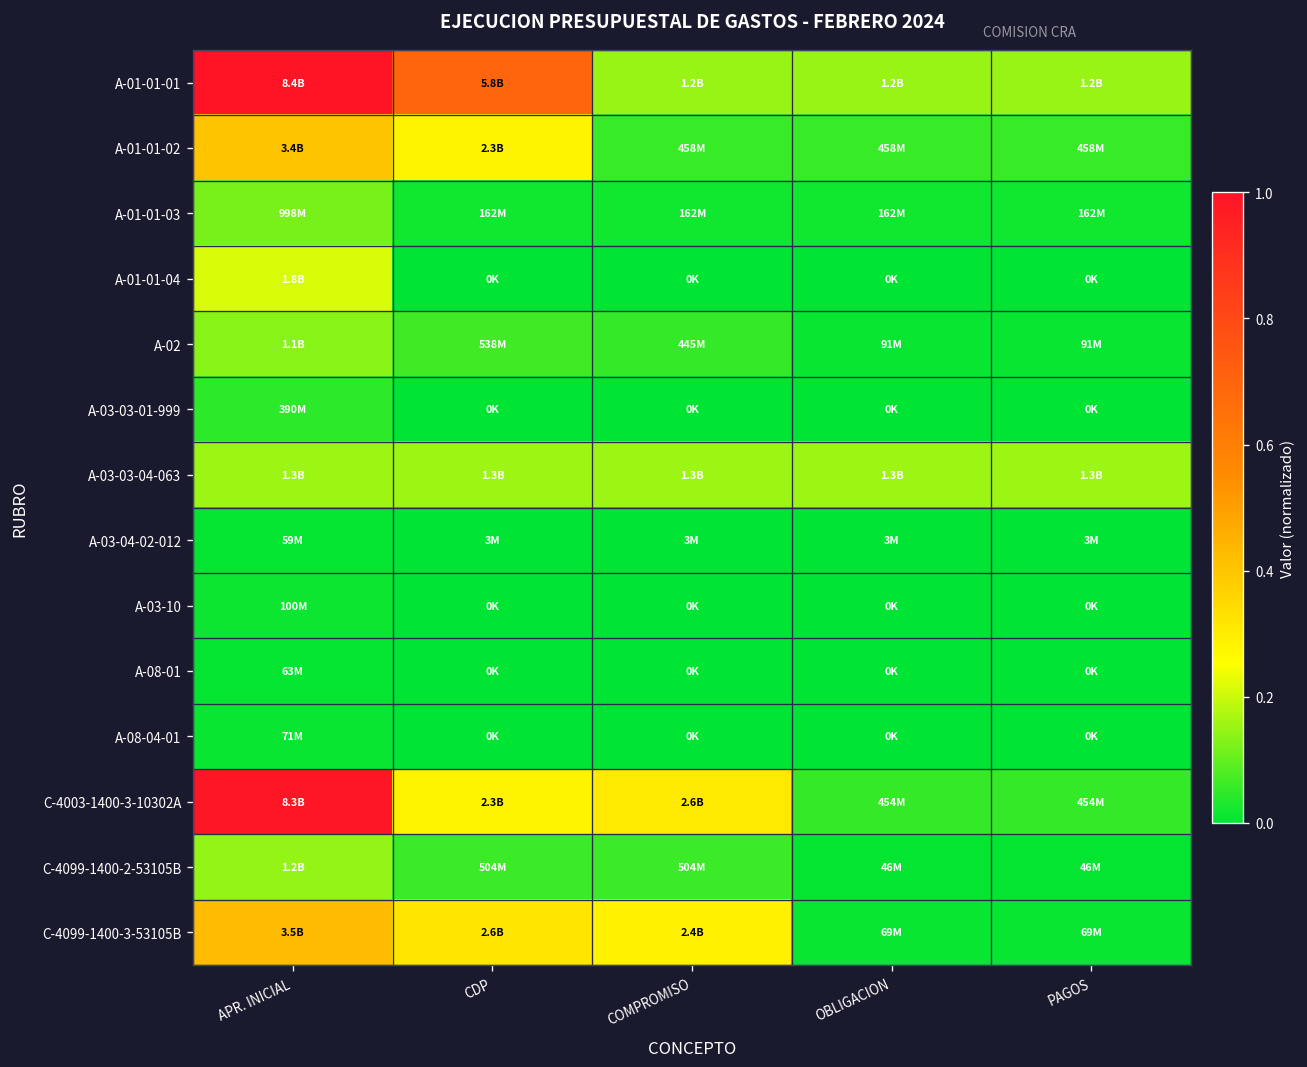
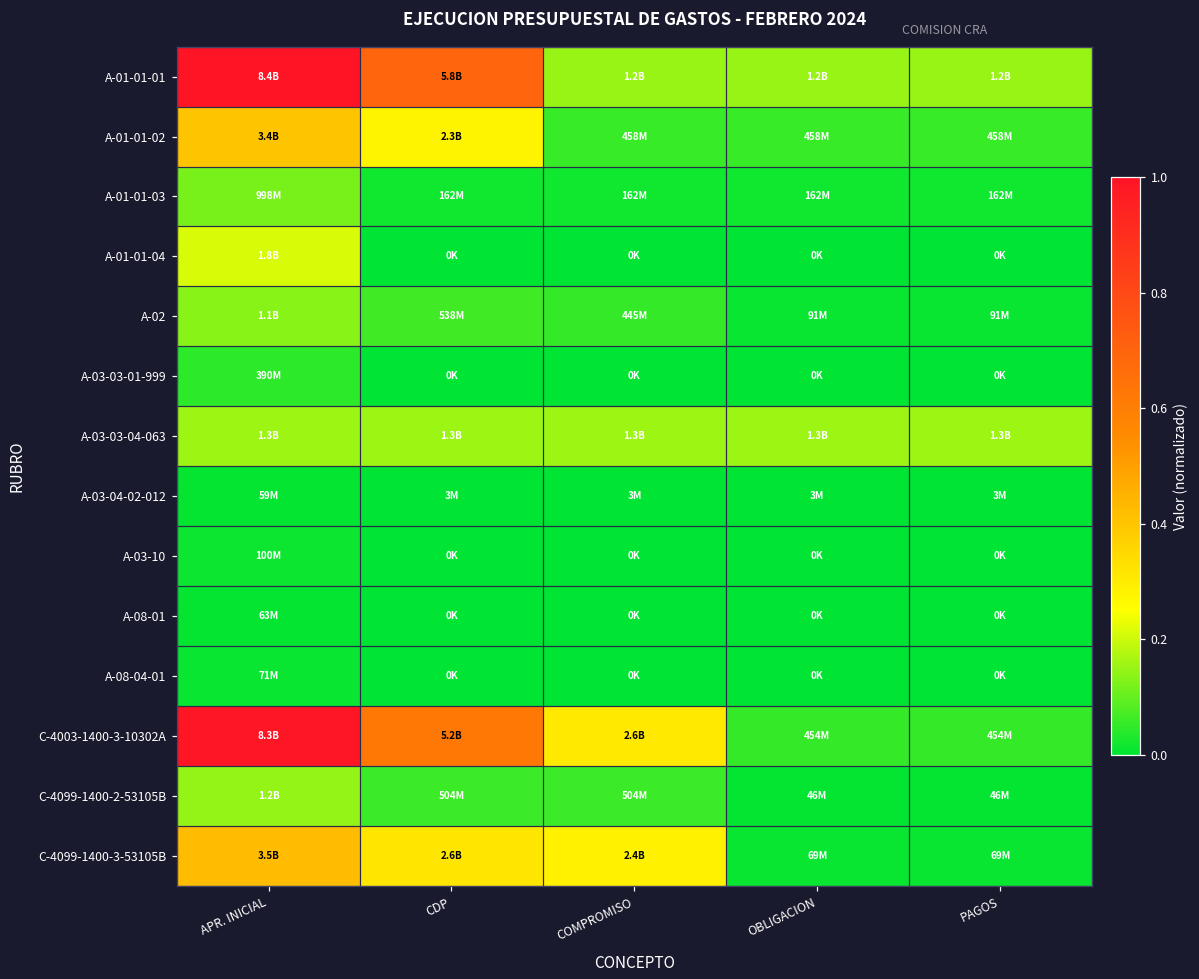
  {
    "A-01-01-01": {
      "APR. INICIAL": "8.4B",
      "CDP": "5.8B",
      "COMPROMISO": "1.2B",
      "OBLIGACION": "1.2B",
      "PAGOS": "1.2B"
    },
    "A-01-01-02": {
      "APR. INICIAL": "3.4B",
      "CDP": "2.3B",
      "COMPROMISO": "458M",
      "OBLIGACION": "458M",
      "PAGOS": "458M"
    },
    "A-01-01-03": {
      "APR. INICIAL": "998M",
      "CDP": "162M",
      "COMPROMISO": "162M",
      "OBLIGACION": "162M",
      "PAGOS": "162M"
    },
    "A-01-01-04": {
      "APR. INICIAL": "1.8B",
      "CDP": "0K",
      "COMPROMISO": "0K",
      "OBLIGACION": "0K",
      "PAGOS": "0K"
    },
    "A-02": {
      "APR. INICIAL": "1.1B",
      "CDP": "538M",
      "COMPROMISO": "445M",
      "OBLIGACION": "91M",
      "PAGOS": "91M"
    },
    "A-03-03-01-999": {
      "APR. INICIAL": "390M",
      "CDP": "0K",
      "COMPROMISO": "0K",
      "OBLIGACION": "0K",
      "PAGOS": "0K"
    },
    "A-03-03-04-063": {
      "APR. INICIAL": "1.3B",
      "CDP": "1.3B",
      "COMPROMISO": "1.3B",
      "OBLIGACION": "1.3B",
      "PAGOS": "1.3B"
    },
    "A-03-04-02-012": {
      "APR. INICIAL": "59M",
      "CDP": "3M",
      "COMPROMISO": "3M",
      "OBLIGACION": "3M",
      "PAGOS": "3M"
    },
    "A-03-10": {
      "APR. INICIAL": "100M",
      "CDP": "0K",
      "COMPROMISO": "0K",
      "OBLIGACION": "0K",
      "PAGOS": "0K"
    },
    "A-08-01": {
      "APR. INICIAL": "63M",
      "CDP": "0K",
      "COMPROMISO": "0K",
      "OBLIGACION": "0K",
      "PAGOS": "0K"
    },
    "A-08-04-01": {
      "APR. INICIAL": "71M",
      "CDP": "0K",
      "COMPROMISO": "0K",
      "OBLIGACION": "0K",
      "PAGOS": "0K"
    },
    "C-4003-1400-3-10302A": {
      "APR. INICIAL": "8.3B",
-     "CDP": "2.3B",
+     "CDP": "5.2B",
      "COMPROMISO": "2.6B",
      "OBLIGACION": "454M",
      "PAGOS": "454M"
    },
    "C-4099-1400-2-53105B": {
      "APR. INICIAL": "1.2B",
      "CDP": "504M",
      "COMPROMISO": "504M",
      "OBLIGACION": "46M",
      "PAGOS": "46M"
    },
    "C-4099-1400-3-53105B": {
      "APR. INICIAL": "3.5B",
      "CDP": "2.6B",
      "COMPROMISO": "2.4B",
      "OBLIGACION": "69M",
      "PAGOS": "69M"
    }
  }
